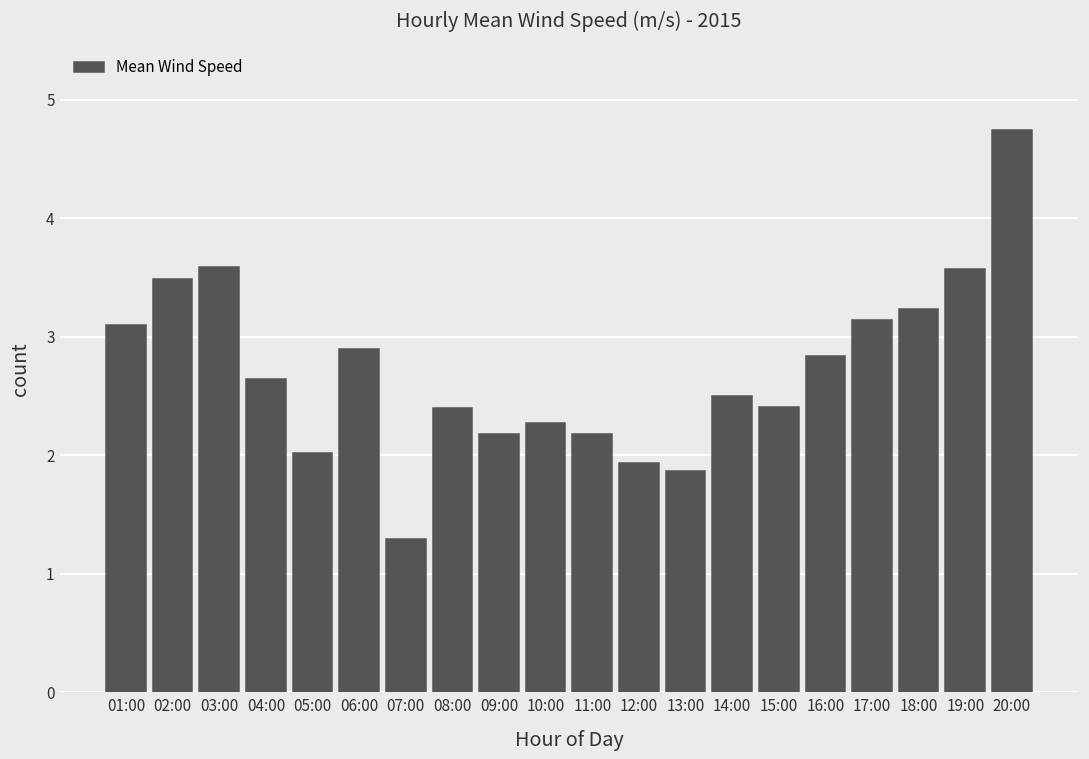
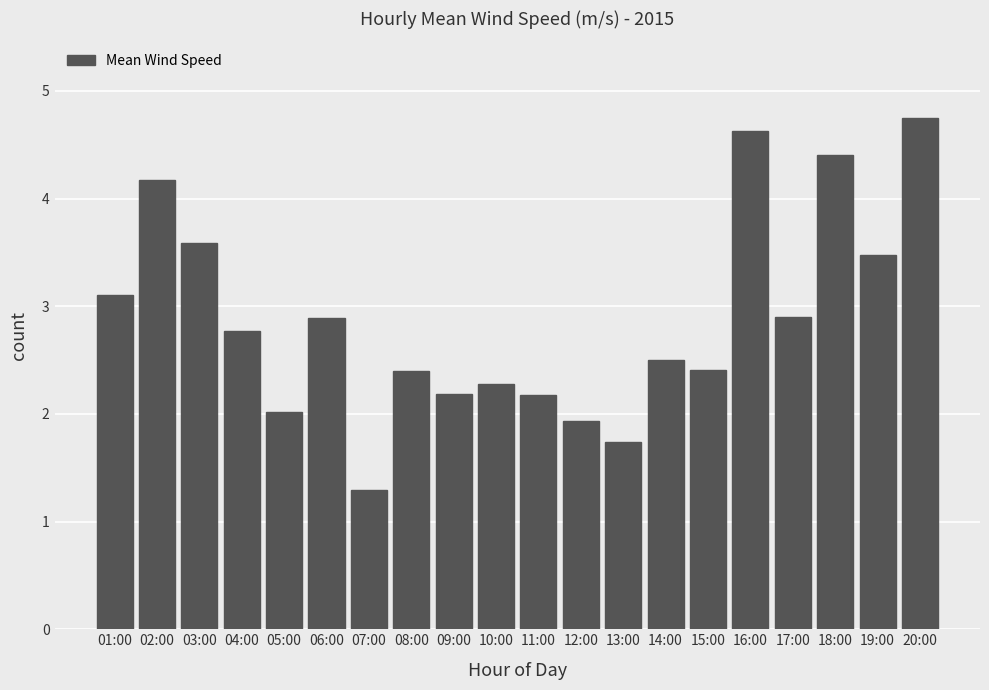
  {
    "01:00": 3.10,
-   "02:00": 3.49,
+   "02:00": 4.17,
    "03:00": 3.59,
-   "04:00": 2.65,
+   "04:00": 2.77,
    "05:00": 2.02,
    "06:00": 2.90,
    "07:00": 1.29,
    "08:00": 2.40,
    "09:00": 2.18,
    "10:00": 2.28,
    "11:00": 2.18,
    "12:00": 1.93,
-   "13:00": 1.87,
+   "13:00": 1.74,
    "14:00": 2.50,
    "15:00": 2.41,
-   "16:00": 2.84,
-   "17:00": 3.14,
-   "18:00": 3.24,
-   "19:00": 3.57,
+   "16:00": 4.63,
+   "17:00": 2.90,
+   "18:00": 4.41,
+   "19:00": 3.48,
    "20:00": 4.75
  }
